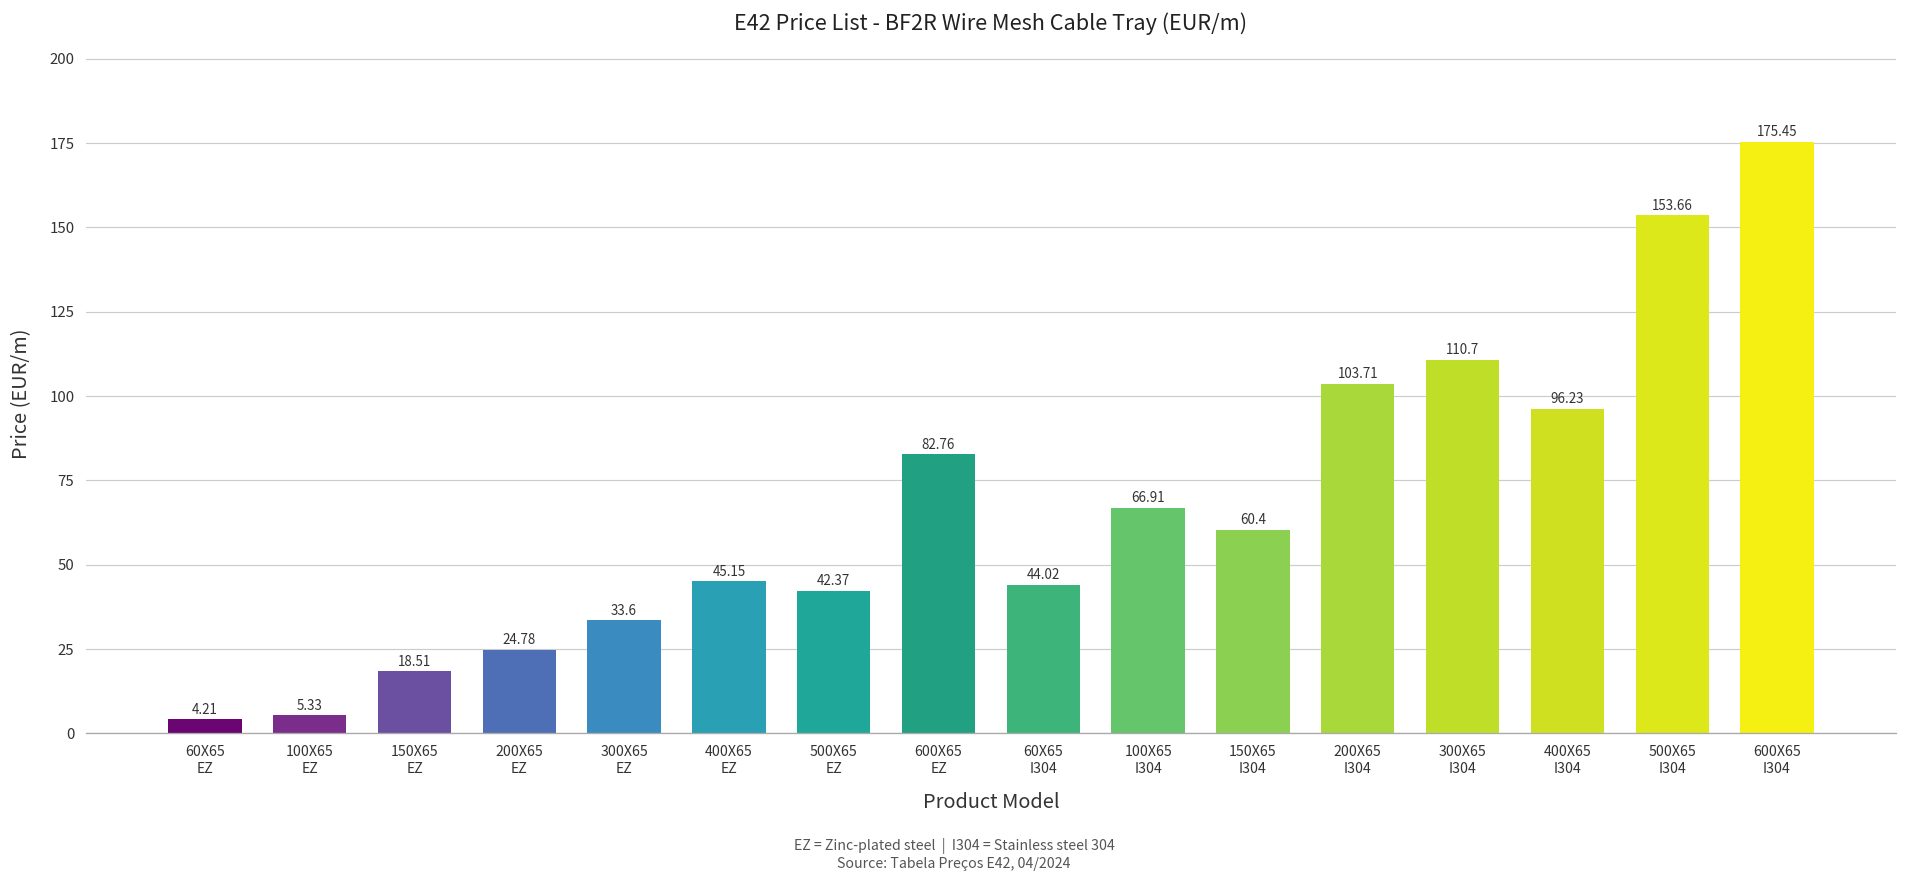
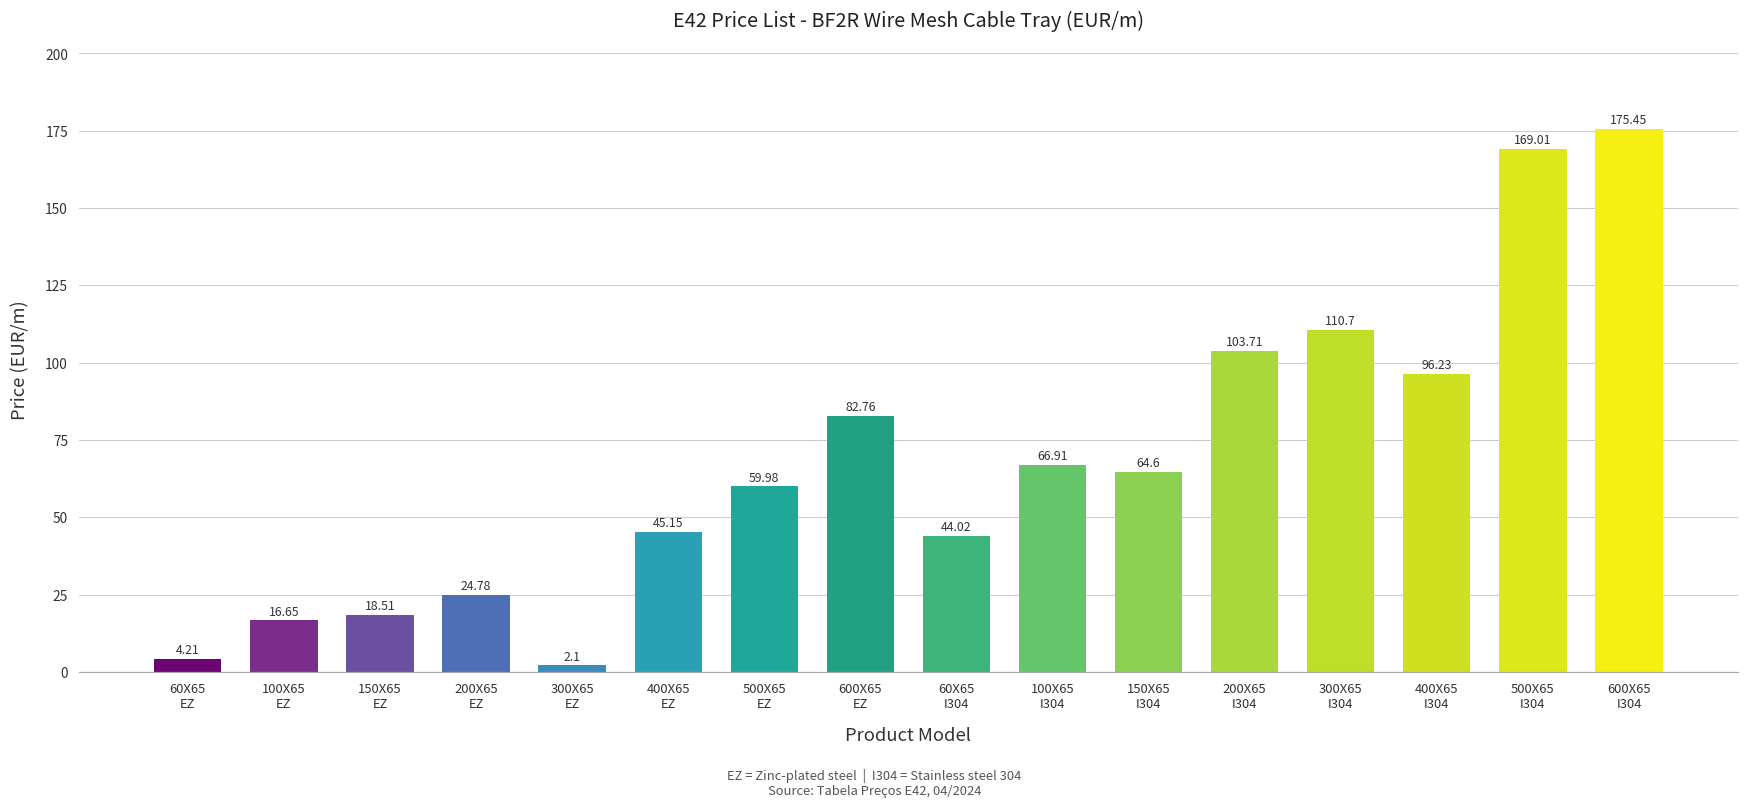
  {
    "60X65 EZ": 4.21,
-   "100X65 EZ": 5.33,
+   "100X65 EZ": 16.65,
    "150X65 EZ": 18.51,
    "200X65 EZ": 24.78,
-   "300X65 EZ": 33.6,
+   "300X65 EZ": 2.1,
    "400X65 EZ": 45.15,
-   "500X65 EZ": 42.37,
+   "500X65 EZ": 59.98,
    "600X65 EZ": 82.76,
    "60X65 I304": 44.02,
    "100X65 I304": 66.91,
-   "150X65 I304": 60.4,
+   "150X65 I304": 64.6,
    "200X65 I304": 103.71,
    "300X65 I304": 110.7,
    "400X65 I304": 96.23,
-   "500X65 I304": 153.66,
+   "500X65 I304": 169.01,
    "600X65 I304": 175.45
  }
